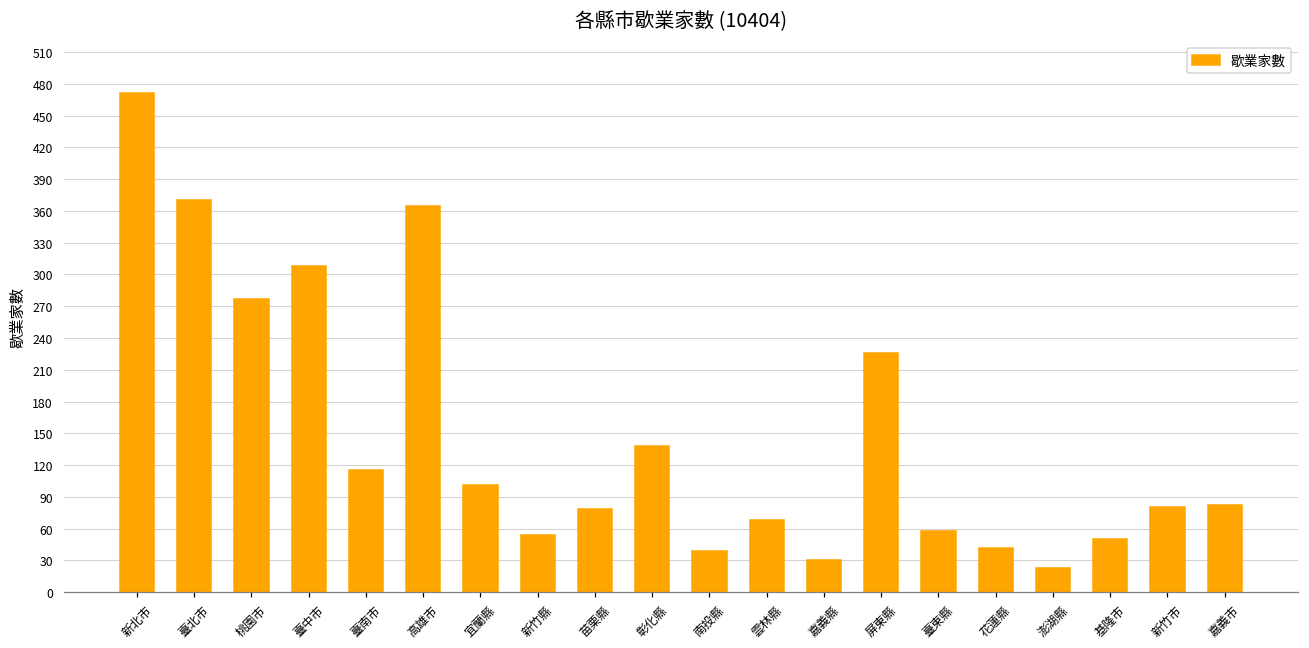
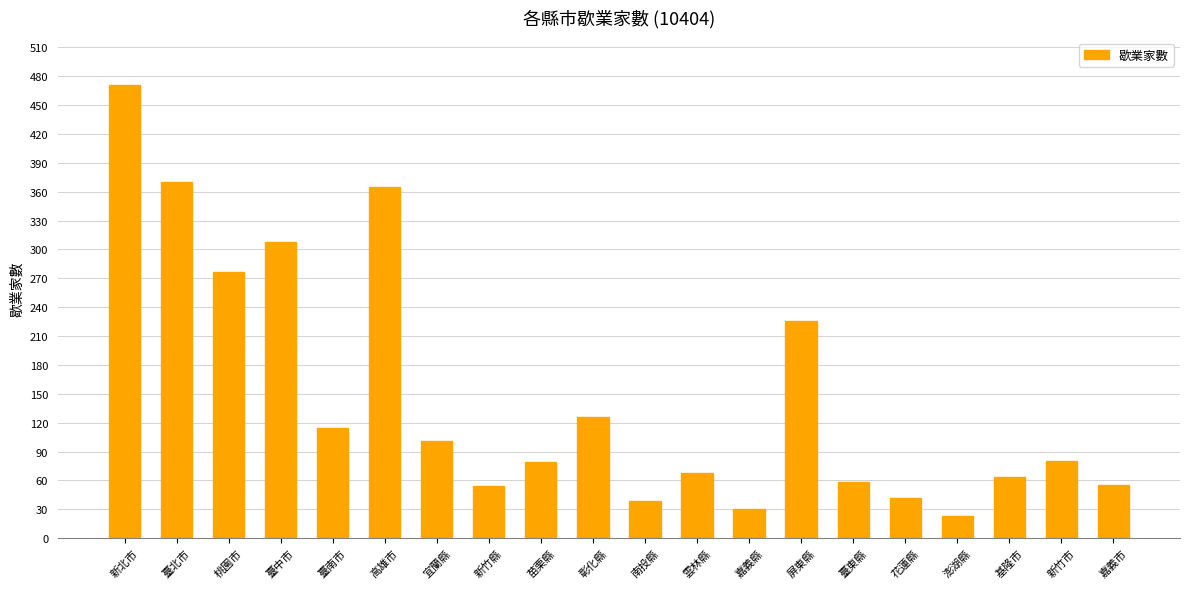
  {
    "新北市": 470,
    "臺北市": 370,
    "桃園市": 280,
    "臺中市": 310,
    "臺南市": 120,
    "高雄市": 370,
    "宜蘭縣": 100,
    "新竹縣": 50,
    "苗栗縣": 80,
-   "彰化縣": 140,
+   "彰化縣": 130,
    "南投縣": 40,
    "雲林縣": 70,
    "嘉義縣": 30,
    "屏東縣": 230,
    "臺東縣": 60,
    "花蓮縣": 40,
    "澎湖縣": 20,
-   "基隆市": 50,
+   "基隆市": 60,
    "新竹市": 80,
-   "嘉義市": 80
+   "嘉義市": 60
  }
